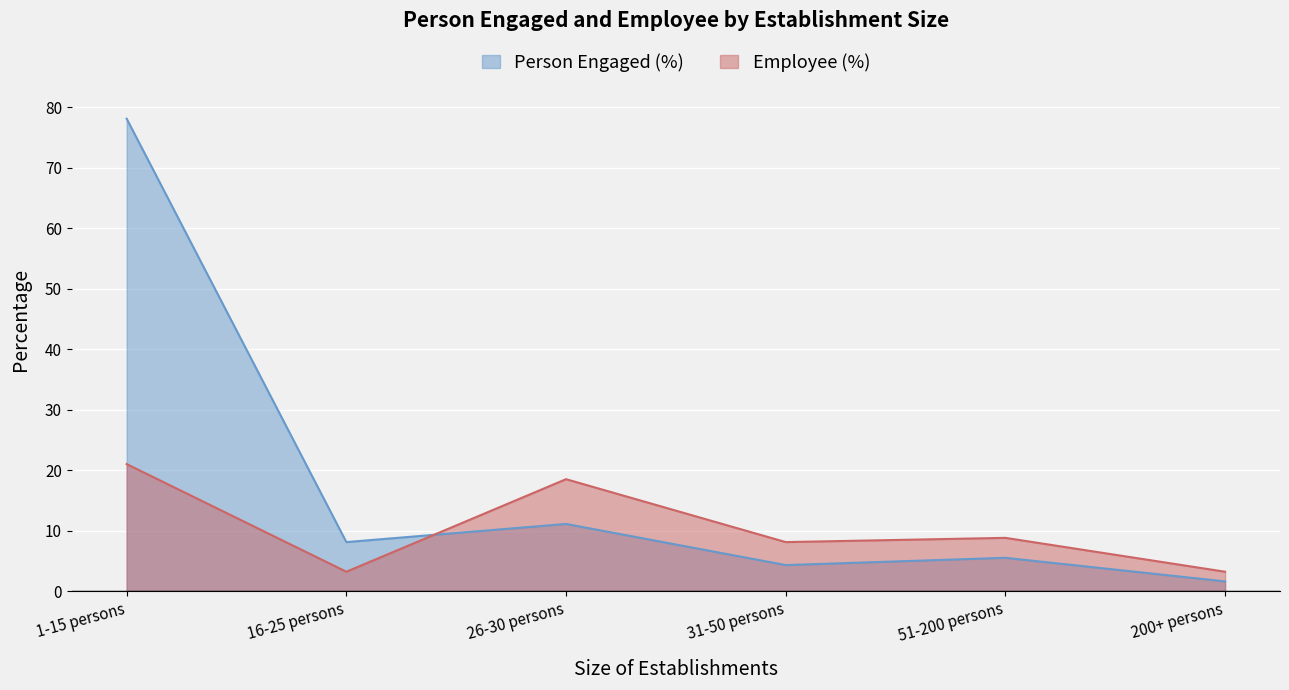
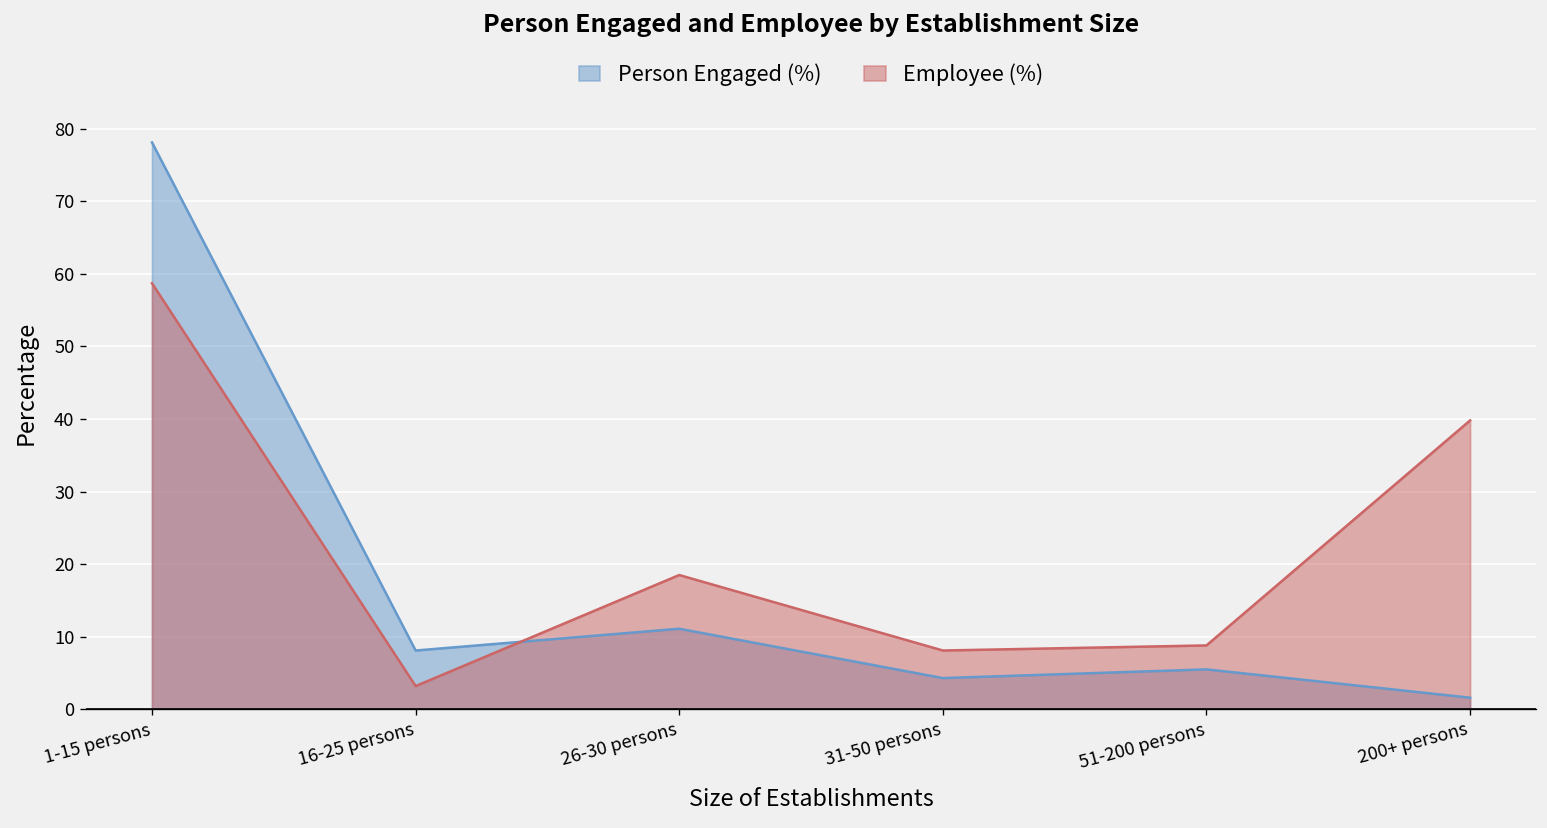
  {
    "Person Engaged (%)": {
      "1-15 persons": 78,
      "16-25 persons": 8,
      "26-30 persons": 11,
      "31-50 persons": 4,
      "51-200 persons": 6,
      "200+ persons": 2
    },
    "Employee (%)": {
-     "1-15 persons": 21,
+     "1-15 persons": 59,
      "16-25 persons": 3,
      "26-30 persons": 19,
      "31-50 persons": 8,
      "51-200 persons": 9,
-     "200+ persons": 3
+     "200+ persons": 40
    }
  }
